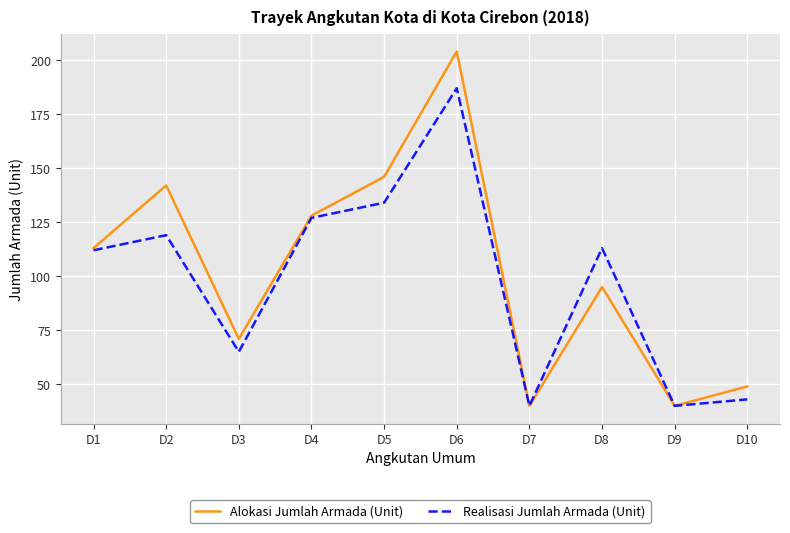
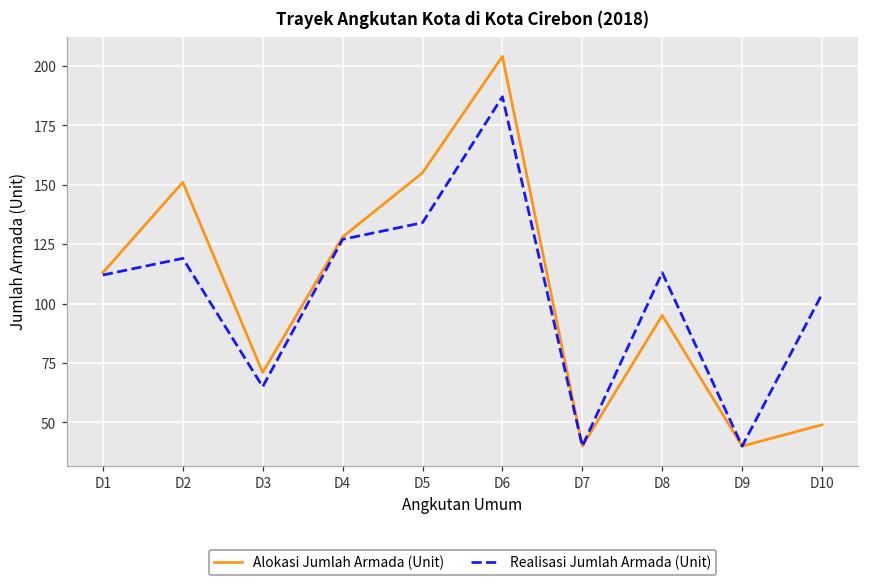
  {
    "Alokasi Jumlah Armada (Unit)": {
-     "D2": 142,
+     "D2": 151,
      "D3": 71,
-     "D5": 146,
+     "D5": 155,
      "D6": 204,
      "D8": 95,
      "D10": 49
    },
    "Realisasi Jumlah Armada (Unit)": {
      "D2": 119,
      "D3": 65,
      "D5": 134,
      "D6": 187,
      "D8": 113,
-     "D10": 43
+     "D10": 104
    }
  }
